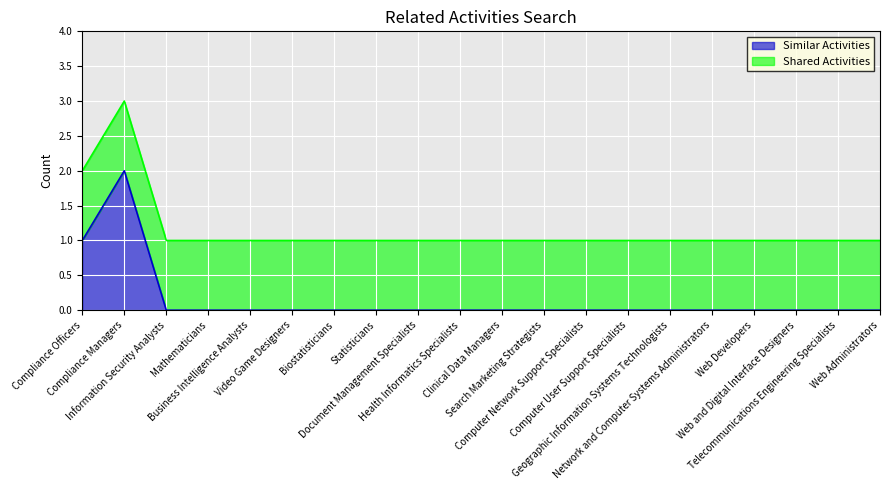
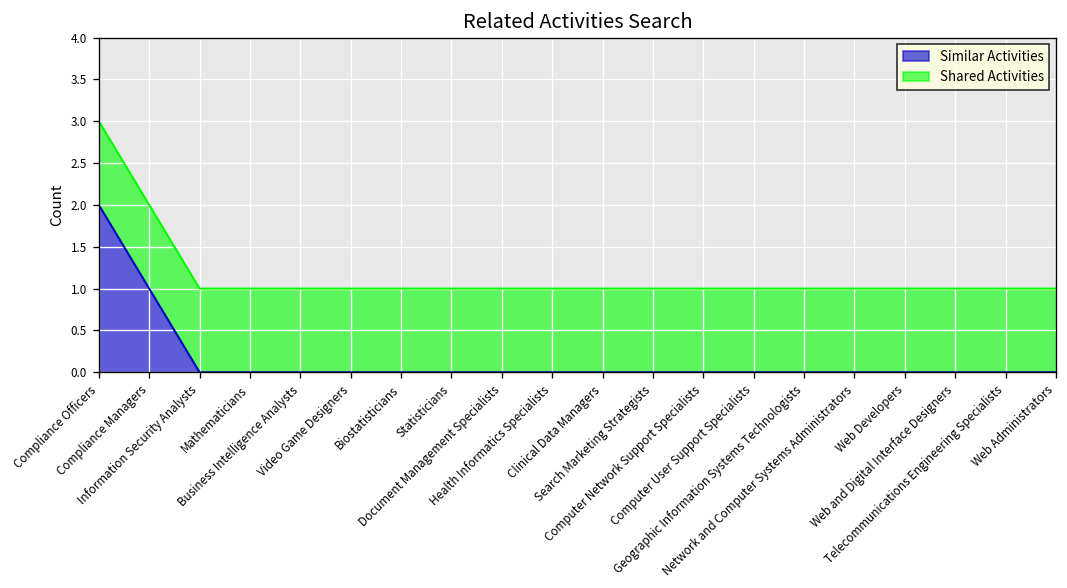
  {
    "Similar Activities": {
-     "Compliance Officers": 1,
-     "Compliance Managers": 2,
+     "Compliance Officers": 2,
+     "Compliance Managers": 1,
      "Information Security Analysts": 0,
      "Mathematicians": 0,
      "Business Intelligence Analysts": 0,
      "Video Game Designers": 0,
      "Biostatisticians": 0,
      "Statisticians": 0,
      "Document Management Specialists": 0,
      "Health Informatics Specialists": 0,
      "Clinical Data Managers": 0,
      "Search Marketing Strategists": 0,
      "Computer Network Support Specialists": 0,
      "Computer User Support Specialists": 0,
      "Geographic Information Systems Technologists": 0,
      "Network and Computer Systems Administrators": 0,
      "Web Developers": 0,
      "Web and Digital Interface Designers": 0,
      "Telecommunications Engineering Specialists": 0,
      "Web Administrators": 0
    },
    "Shared Activities": {
      "Compliance Officers": 1,
      "Compliance Managers": 1,
      "Information Security Analysts": 1,
      "Mathematicians": 1,
      "Business Intelligence Analysts": 1,
      "Video Game Designers": 1,
      "Biostatisticians": 1,
      "Statisticians": 1,
      "Document Management Specialists": 1,
      "Health Informatics Specialists": 1,
      "Clinical Data Managers": 1,
      "Search Marketing Strategists": 1,
      "Computer Network Support Specialists": 1,
      "Computer User Support Specialists": 1,
      "Geographic Information Systems Technologists": 1,
      "Network and Computer Systems Administrators": 1,
      "Web Developers": 1,
      "Web and Digital Interface Designers": 1,
      "Telecommunications Engineering Specialists": 1,
      "Web Administrators": 1
    }
  }
